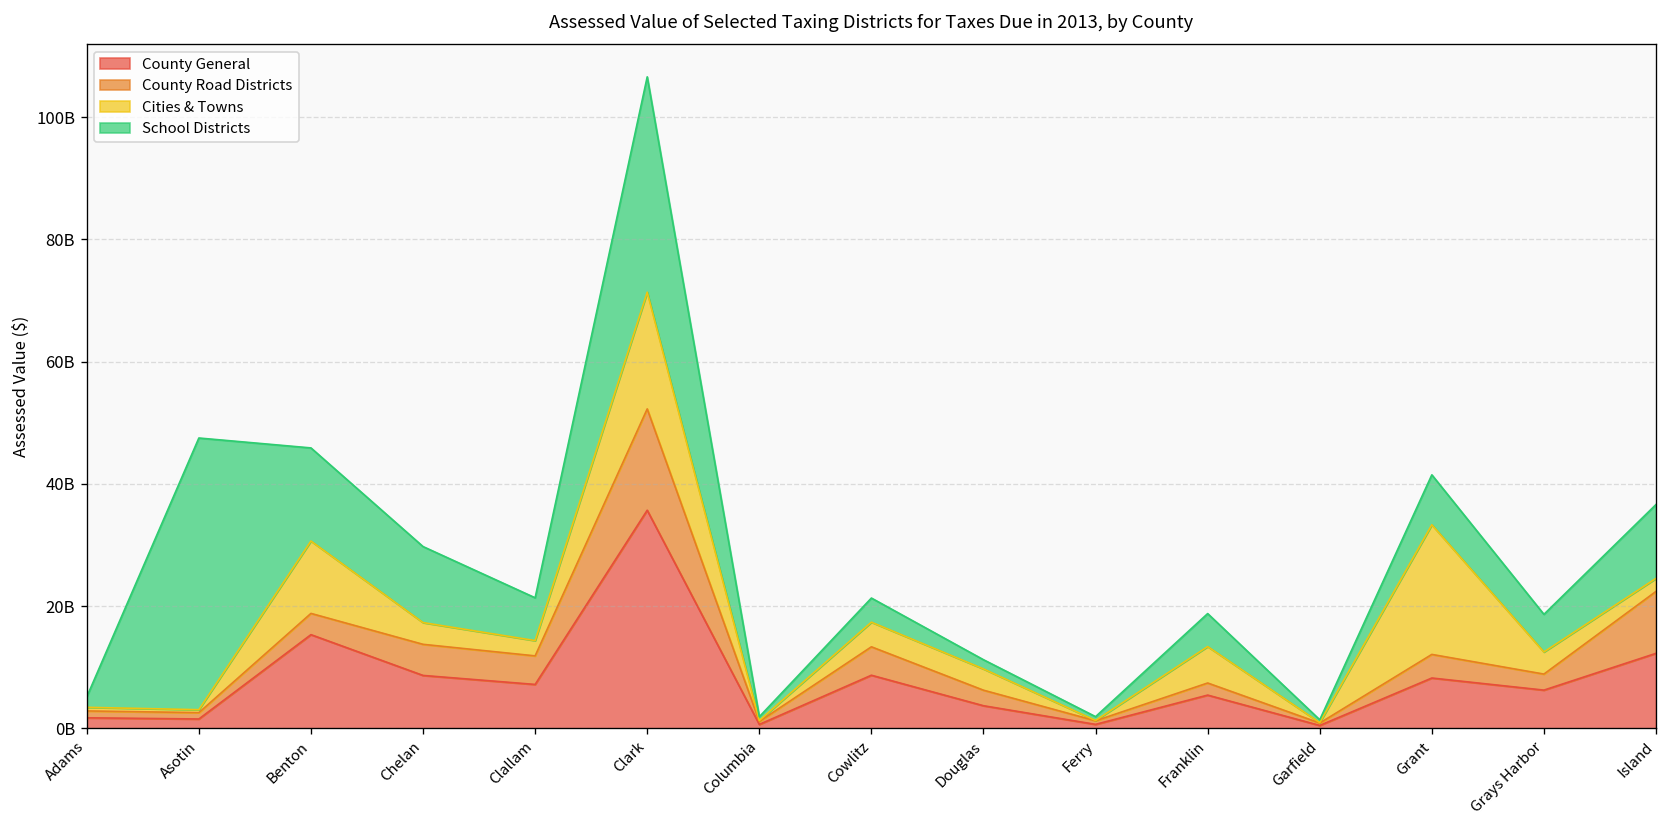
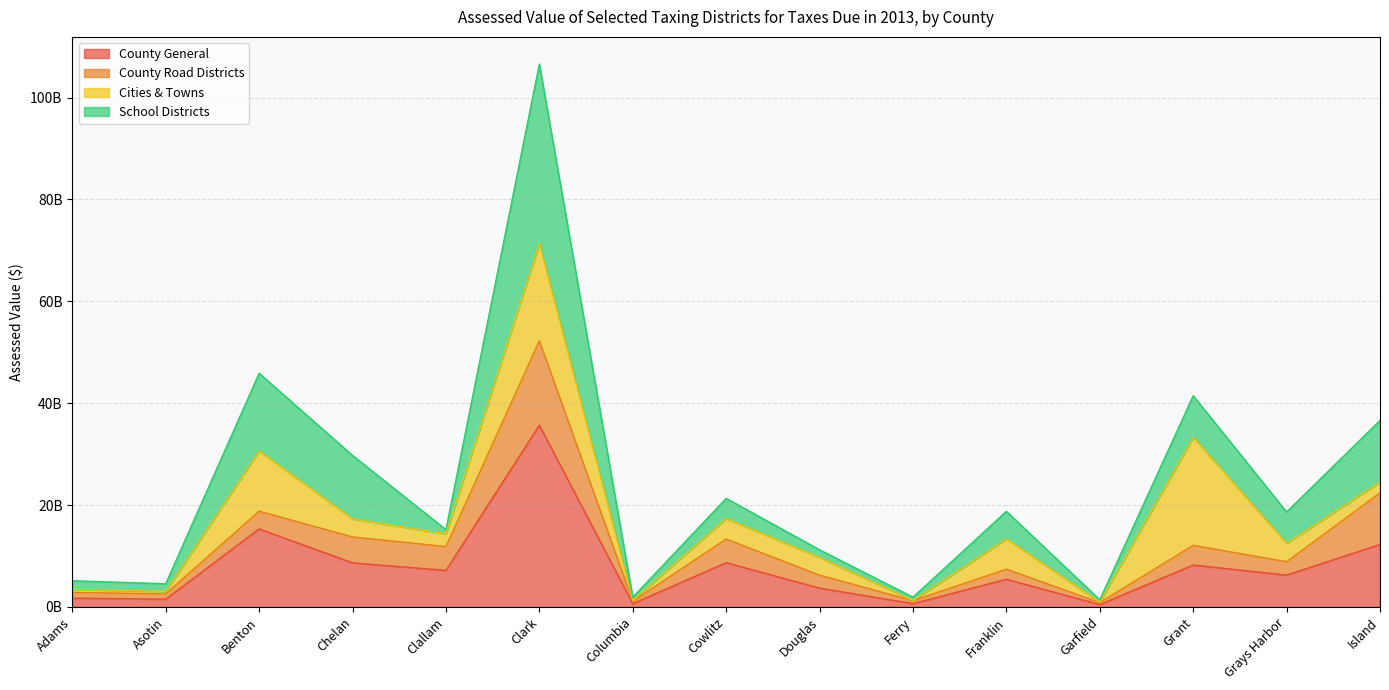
  {
    "Cities & Towns": {
      "Adams": 1000000000,
      "Benton": 12000000000,
      "Chelan": 4000000000,
      "Clallam": 3000000000,
      "Clark": 19000000000,
      "Cowlitz": 4000000000,
      "Douglas": 3000000000,
      "Franklin": 6000000000,
      "Grant": 21000000000,
      "Grays Harbor": 4000000000,
      "Island": 2000000000
    },
    "School Districts": {
      "Adams": 2000000000,
-     "Asotin": 44000000000,
+     "Asotin": 2000000000,
      "Benton": 15000000000,
      "Chelan": 12000000000,
-     "Clallam": 7000000000,
+     "Clallam": 1000000000,
      "Clark": 35000000000,
      "Columbia": 1000000000,
      "Cowlitz": 4000000000,
      "Douglas": 2000000000,
      "Ferry": 1000000000,
      "Franklin": 5000000000,
      "Grant": 8000000000,
      "Grays Harbor": 6000000000,
      "Island": 12000000000
    }
  }
